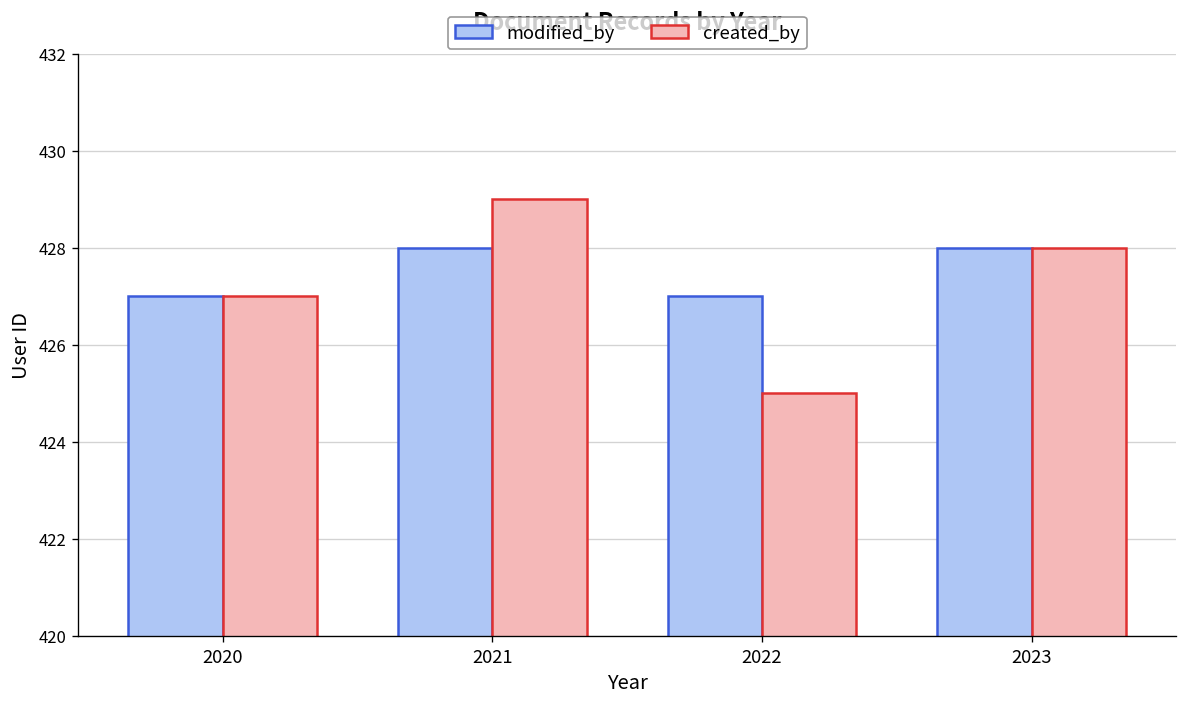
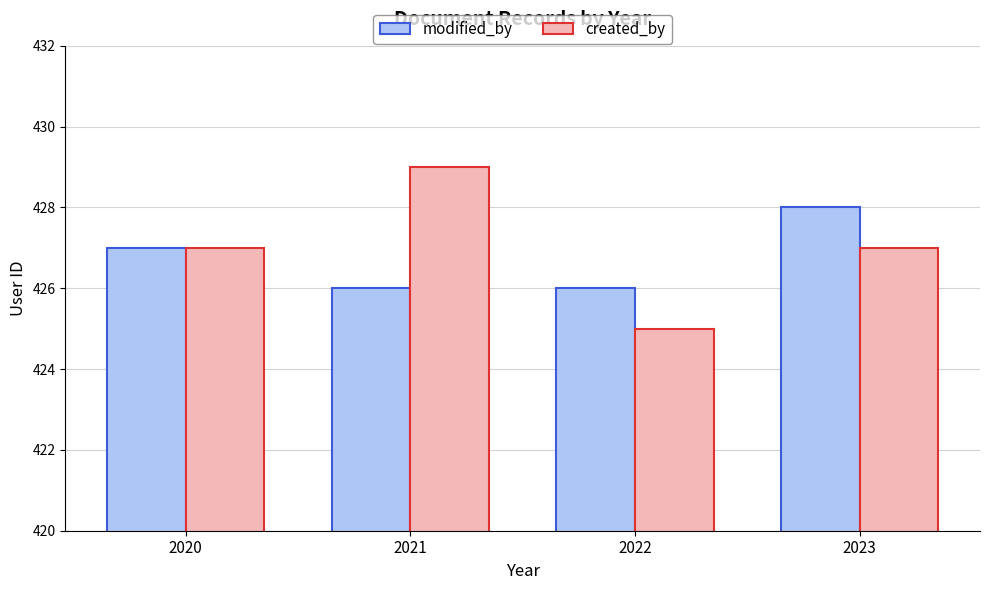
  {
    "modified_by": {
      "2020": 427,
-     "2021": 428,
-     "2022": 427,
+     "2021": 426,
+     "2022": 426,
      "2023": 428
    },
    "created_by": {
      "2020": 427,
      "2021": 429,
      "2022": 425,
-     "2023": 428
+     "2023": 427
    }
  }
